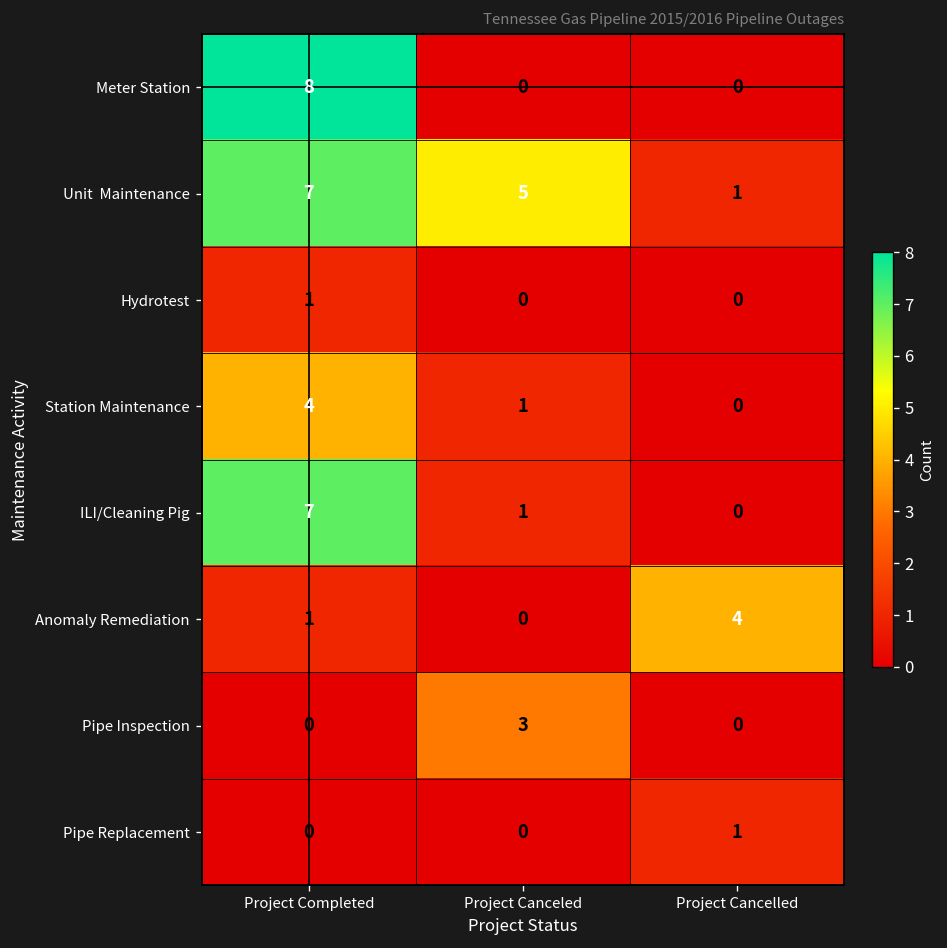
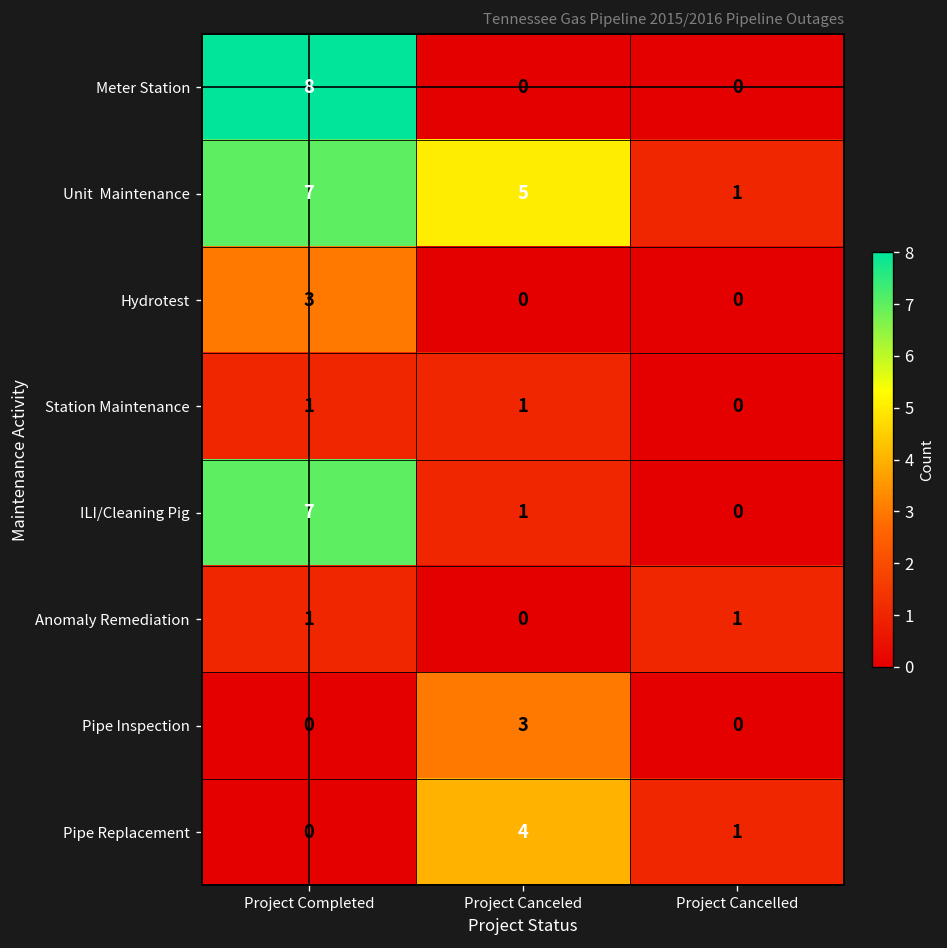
  {
    "Meter Station": {
      "Project Completed": 8,
      "Project Canceled": 0,
      "Project Cancelled": 0
    },
    "Unit Maintenance": {
      "Project Completed": 7,
      "Project Canceled": 5,
      "Project Cancelled": 1
    },
    "Hydrotest": {
-     "Project Completed": 1,
+     "Project Completed": 3,
      "Project Canceled": 0,
      "Project Cancelled": 0
    },
    "Station Maintenance": {
-     "Project Completed": 4,
+     "Project Completed": 1,
      "Project Canceled": 1,
      "Project Cancelled": 0
    },
    "ILI/Cleaning Pig": {
      "Project Completed": 7,
      "Project Canceled": 1,
      "Project Cancelled": 0
    },
    "Anomaly Remediation": {
      "Project Completed": 1,
      "Project Canceled": 0,
-     "Project Cancelled": 4
+     "Project Cancelled": 1
    },
    "Pipe Inspection": {
      "Project Completed": 0,
      "Project Canceled": 3,
      "Project Cancelled": 0
    },
    "Pipe Replacement": {
      "Project Completed": 0,
-     "Project Canceled": 0,
+     "Project Canceled": 4,
      "Project Cancelled": 1
    }
  }
